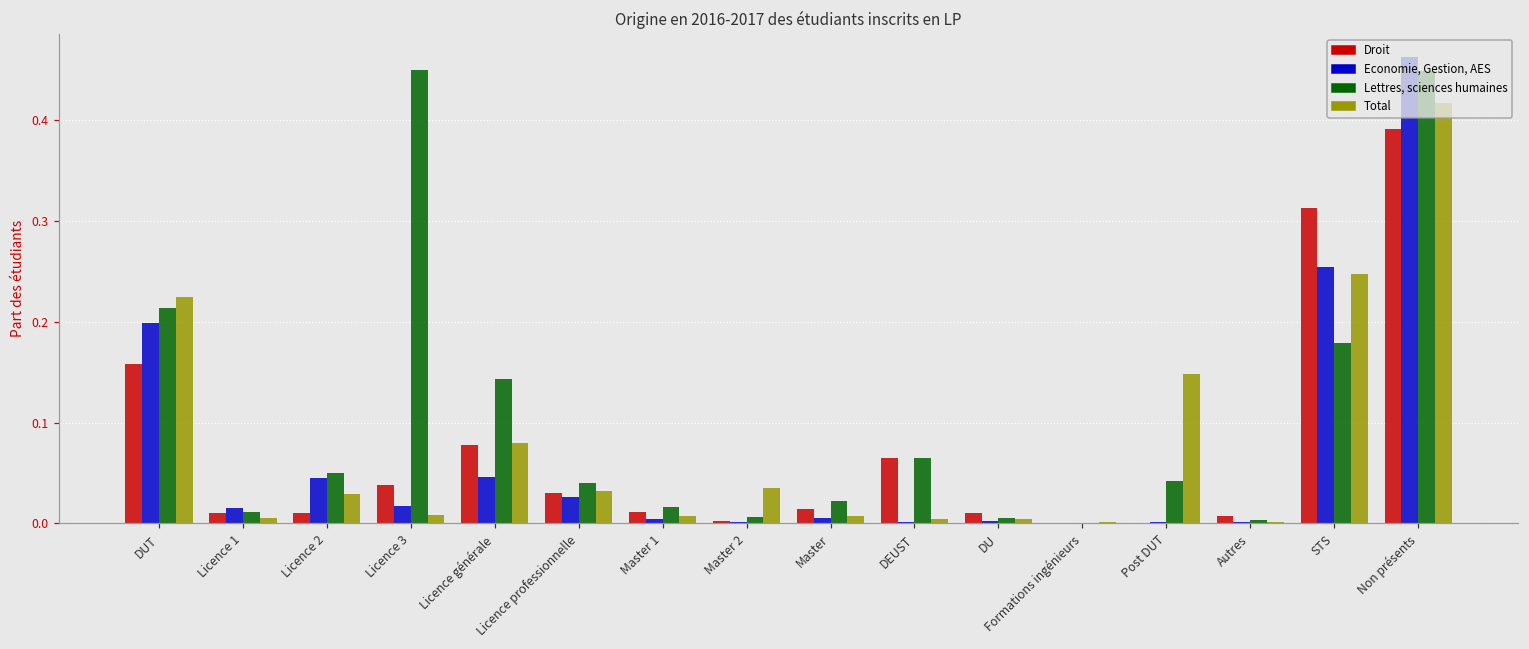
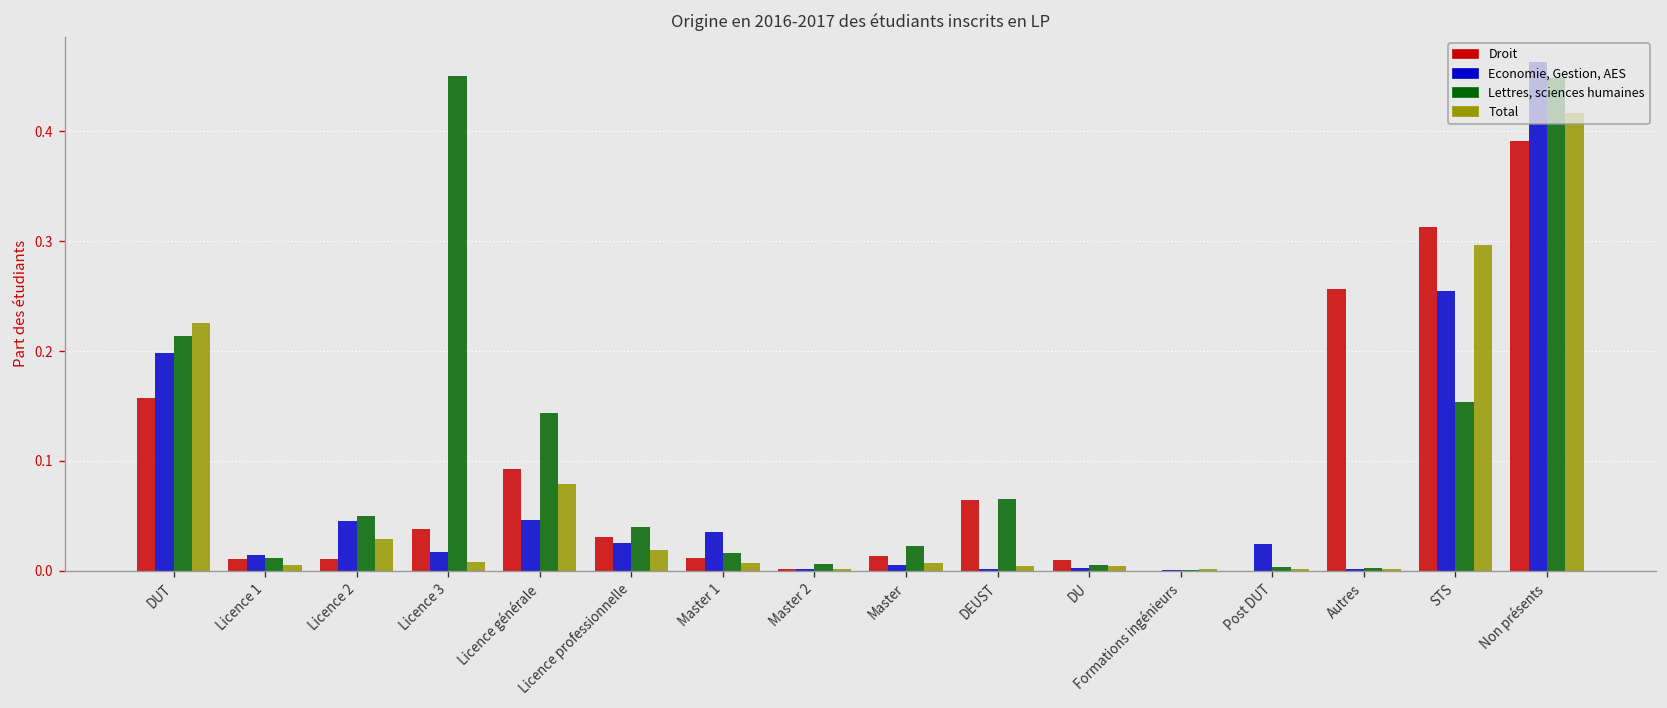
  {
    "Droit": {
      "DUT": 0.16,
      "Licence 1": 0.01,
      "Licence 2": 0.01,
      "Licence 3": 0.04,
-     "Licence générale": 0.08,
+     "Licence générale": 0.09,
      "Licence professionnelle": 0.03,
      "Master 1": 0.01,
      "Master": 0.01,
      "DEUST": 0.06,
      "DU": 0.01,
      "Formations ingénieurs": 0.00,
      "Post DUT": 0.00,
-     "Autres": 0.01,
+     "Autres": 0.26,
      "STS": 0.31,
      "Non présents": 0.39
    },
    "Economie, Gestion, AES": {
      "DUT": 0.20,
      "Licence 1": 0.01,
      "Licence 2": 0.05,
      "Licence 3": 0.02,
      "Licence générale": 0.05,
      "Licence professionnelle": 0.03,
-     "Master 1": 0.00,
+     "Master 1": 0.04,
      "Master": 0.01,
-     "Post DUT": 0.00,
+     "Post DUT": 0.02,
      "STS": 0.25
    },
    "Lettres, sciences humaines": {
      "DUT": 0.21,
      "Licence 1": 0.01,
      "Licence 2": 0.05,
      "Licence 3": 0.45,
      "Licence générale": 0.14,
      "Licence professionnelle": 0.04,
      "Master 1": 0.02,
      "Master 2": 0.01,
      "Master": 0.02,
      "DEUST": 0.06,
      "DU": 0.00,
-     "Post DUT": 0.04,
+     "Post DUT": 0.00,
      "Autres": 0.00,
-     "STS": 0.18
+     "STS": 0.15
    },
    "Total": {
      "DUT": 0.23,
      "Licence 1": 0.01,
      "Licence 2": 0.03,
      "Licence 3": 0.01,
      "Licence générale": 0.08,
-     "Licence professionnelle": 0.03,
+     "Licence professionnelle": 0.02,
      "Master 1": 0.01,
-     "Master 2": 0.04,
+     "Master 2": 0.00,
      "Master": 0.01,
      "DEUST": 0.00,
      "DU": 0.00,
-     "Post DUT": 0.15,
-     "STS": 0.25
+     "Post DUT": 0.00,
+     "STS": 0.30
    }
  }
